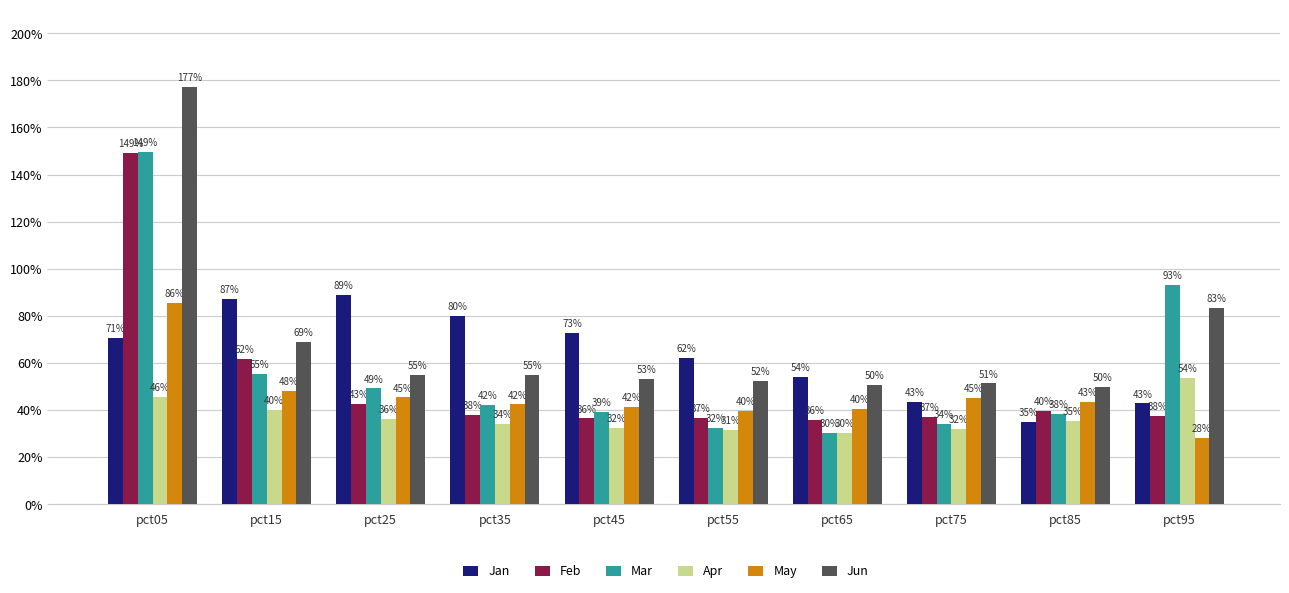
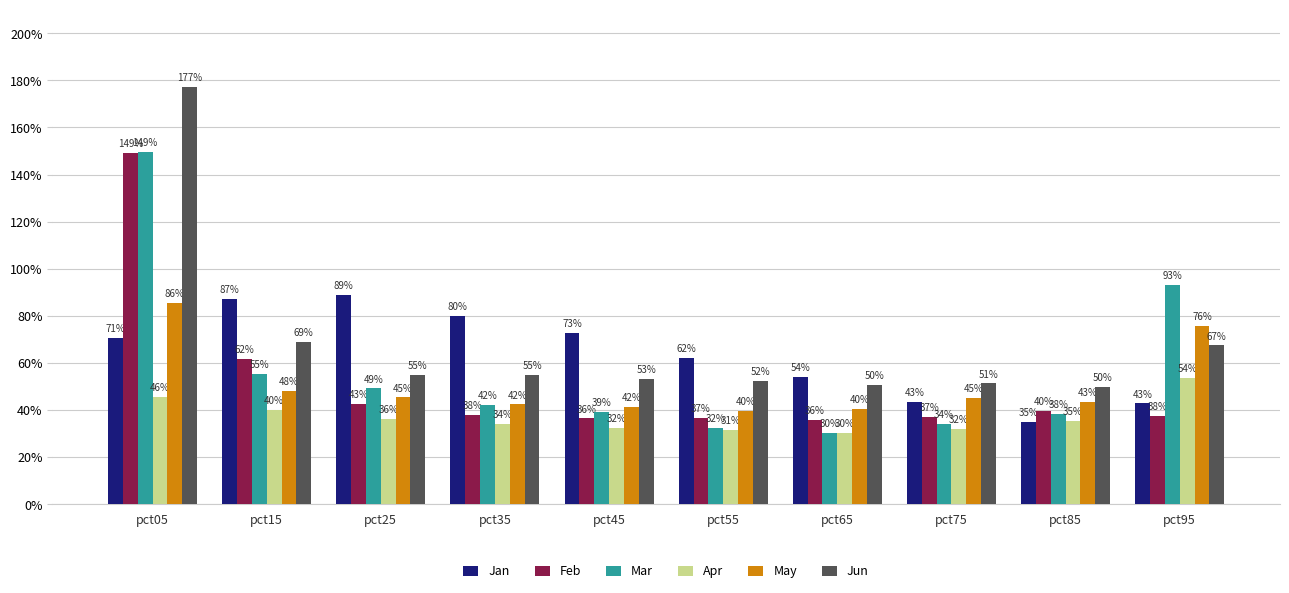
  {
    "Jan": {
      "pct05": "71%",
      "pct15": "87%",
      "pct25": "89%",
      "pct35": "80%",
      "pct45": "73%",
      "pct55": "62%",
      "pct65": "54%",
      "pct75": "43%",
      "pct85": "35%",
      "pct95": "43%"
    },
    "Feb": {
      "pct15": "62%",
      "pct25": "43%",
      "pct35": "38%",
      "pct45": "36%",
      "pct55": "37%",
      "pct65": "36%",
      "pct75": "37%",
      "pct95": "38%"
    },
    "Mar": {
      "pct15": "55%",
      "pct25": "49%",
      "pct35": "42%",
      "pct45": "39%",
      "pct75": "34%",
      "pct95": "93%"
    },
    "Apr": {
      "pct05": "46%",
      "pct15": "40%",
      "pct25": "36%",
      "pct35": "34%",
      "pct45": "32%",
      "pct75": "32%",
      "pct85": "35%",
      "pct95": "54%"
    },
    "May": {
      "pct05": "86%",
      "pct15": "48%",
      "pct25": "45%",
      "pct35": "42%",
      "pct45": "42%",
      "pct55": "40%",
      "pct65": "40%",
      "pct75": "45%",
      "pct85": "43%",
-     "pct95": "28%"
+     "pct95": "76%"
    },
    "Jun": {
      "pct05": "177%",
      "pct15": "69%",
      "pct25": "55%",
      "pct35": "55%",
      "pct45": "53%",
      "pct55": "52%",
      "pct65": "50%",
      "pct75": "51%",
      "pct85": "50%",
-     "pct95": "83%"
+     "pct95": "67%"
    }
  }
